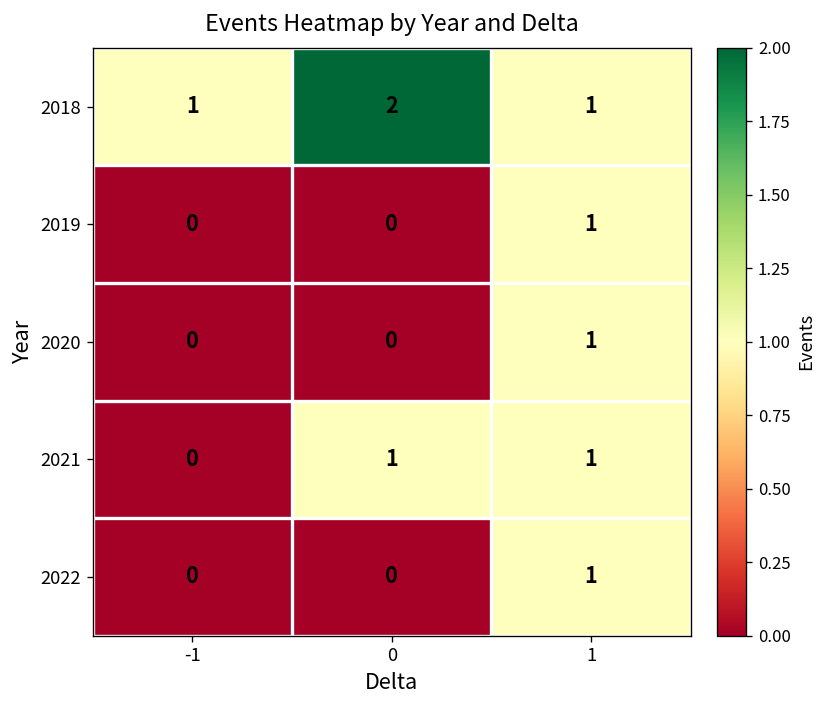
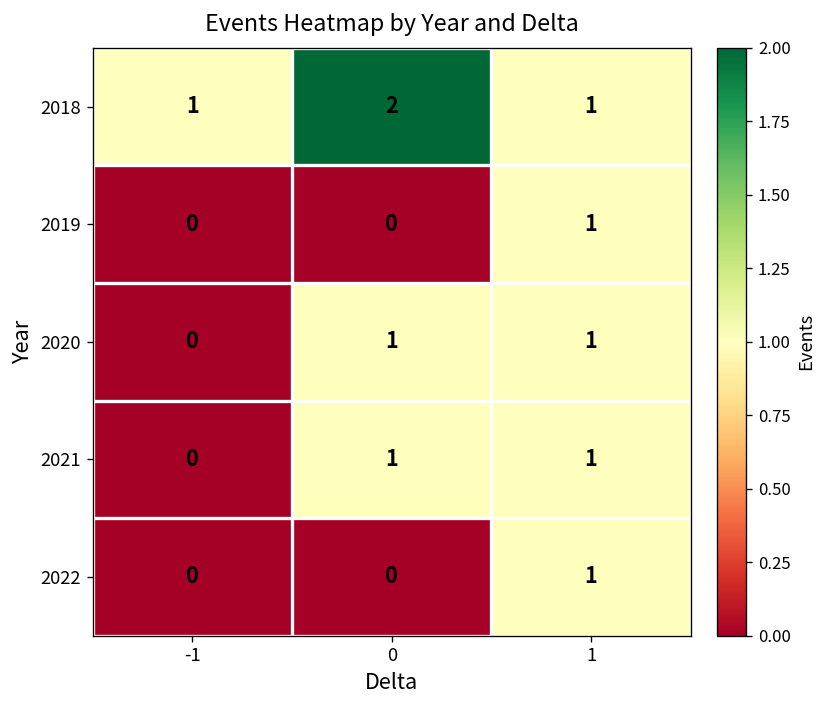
  {
    "2018": {
      "-1": 1,
      "0": 2,
      "1": 1
    },
    "2019": {
      "-1": 0,
      "0": 0,
      "1": 1
    },
    "2020": {
      "-1": 0,
-     "0": 0,
+     "0": 1,
      "1": 1
    },
    "2021": {
      "-1": 0,
      "0": 1,
      "1": 1
    },
    "2022": {
      "-1": 0,
      "0": 0,
      "1": 1
    }
  }
